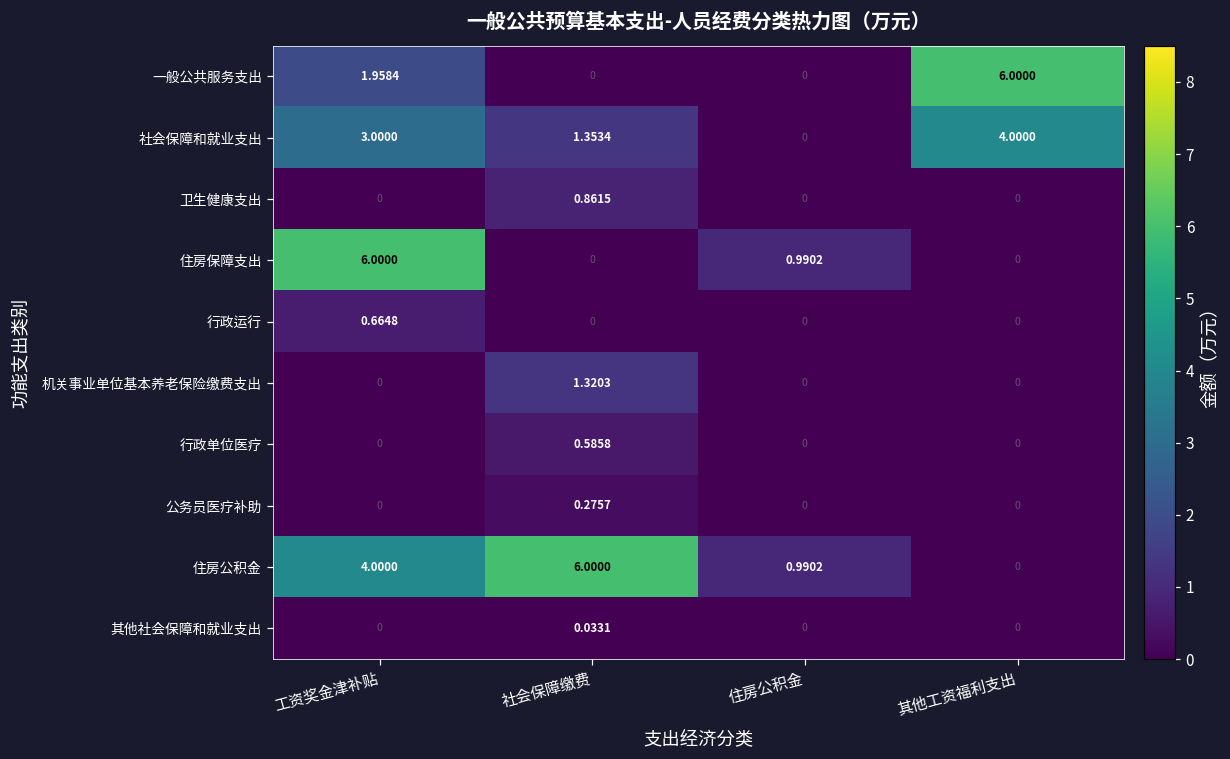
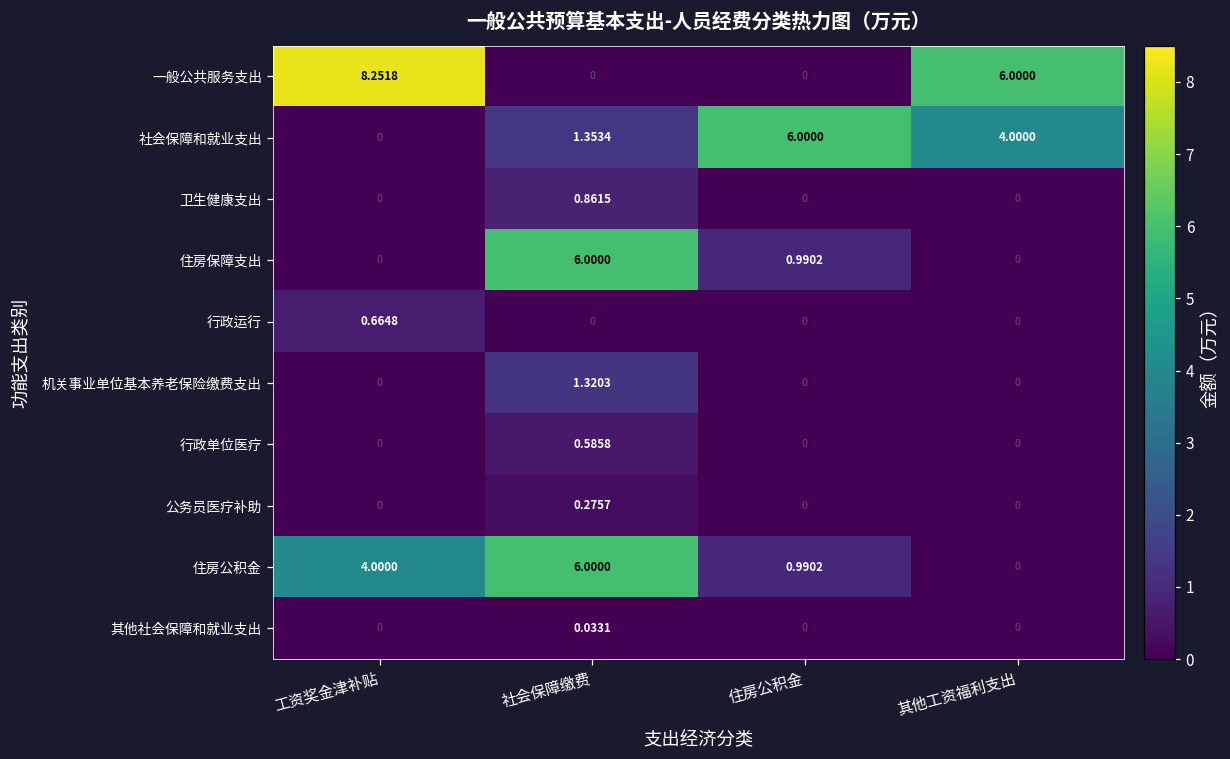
  {
    "一般公共服务支出": {
-     "工资奖金津补贴": 1.9584,
+     "工资奖金津补贴": 8.2518,
      "社会保障缴费": 0,
      "住房公积金": 0,
      "其他工资福利支出": 6.0000
    },
    "社会保障和就业支出": {
-     "工资奖金津补贴": 3.0000,
+     "工资奖金津补贴": 0,
      "社会保障缴费": 1.3534,
-     "住房公积金": 0,
+     "住房公积金": 6.0000,
      "其他工资福利支出": 4.0000
    },
    "卫生健康支出": {
      "工资奖金津补贴": 0,
      "社会保障缴费": 0.8615,
      "住房公积金": 0,
      "其他工资福利支出": 0
    },
    "住房保障支出": {
-     "工资奖金津补贴": 6.0000,
-     "社会保障缴费": 0,
+     "工资奖金津补贴": 0,
+     "社会保障缴费": 6.0000,
      "住房公积金": 0.9902,
      "其他工资福利支出": 0
    },
    "行政运行": {
      "工资奖金津补贴": 0.6648,
      "社会保障缴费": 0,
      "住房公积金": 0,
      "其他工资福利支出": 0
    },
    "机关事业单位基本养老保险缴费支出": {
      "工资奖金津补贴": 0,
      "社会保障缴费": 1.3203,
      "住房公积金": 0,
      "其他工资福利支出": 0
    },
    "行政单位医疗": {
      "工资奖金津补贴": 0,
      "社会保障缴费": 0.5858,
      "住房公积金": 0,
      "其他工资福利支出": 0
    },
    "公务员医疗补助": {
      "工资奖金津补贴": 0,
      "社会保障缴费": 0.2757,
      "住房公积金": 0,
      "其他工资福利支出": 0
    },
    "住房公积金": {
      "工资奖金津补贴": 4.0000,
      "社会保障缴费": 6.0000,
      "住房公积金": 0.9902,
      "其他工资福利支出": 0
    },
    "其他社会保障和就业支出": {
      "工资奖金津补贴": 0,
      "社会保障缴费": 0.0331,
      "住房公积金": 0,
      "其他工资福利支出": 0
    }
  }
